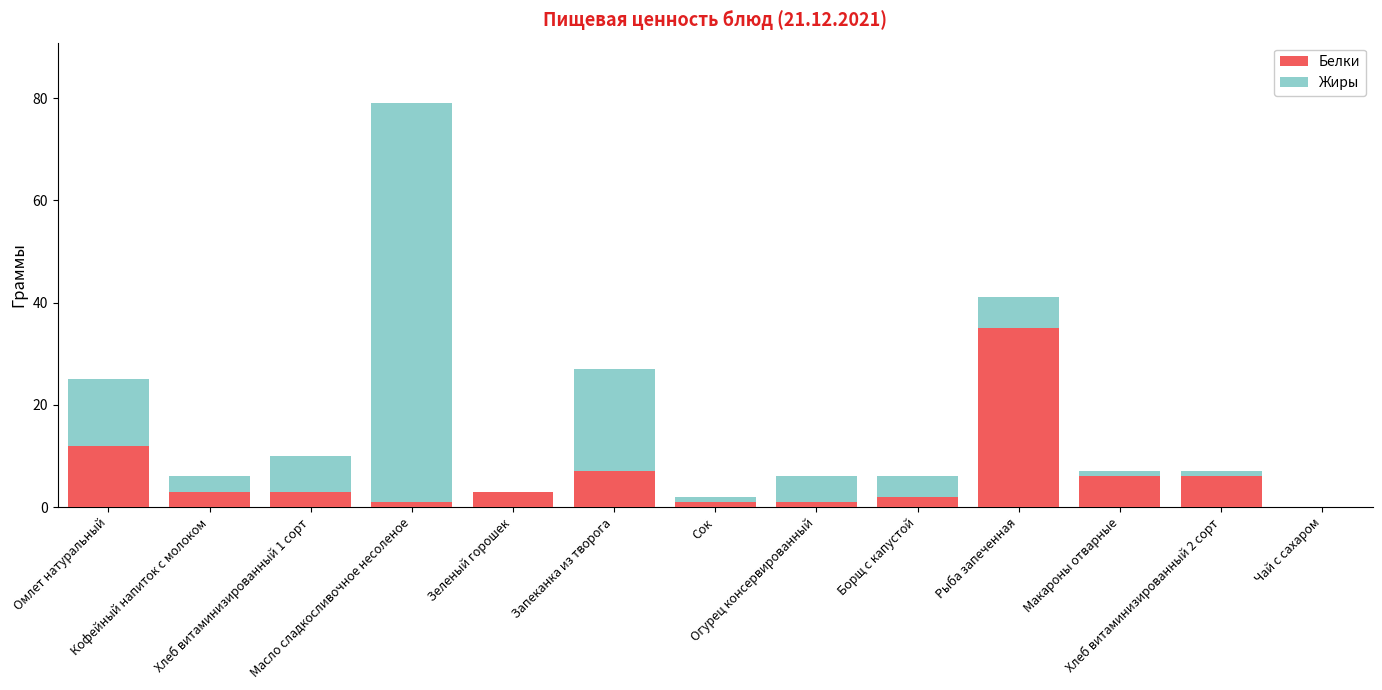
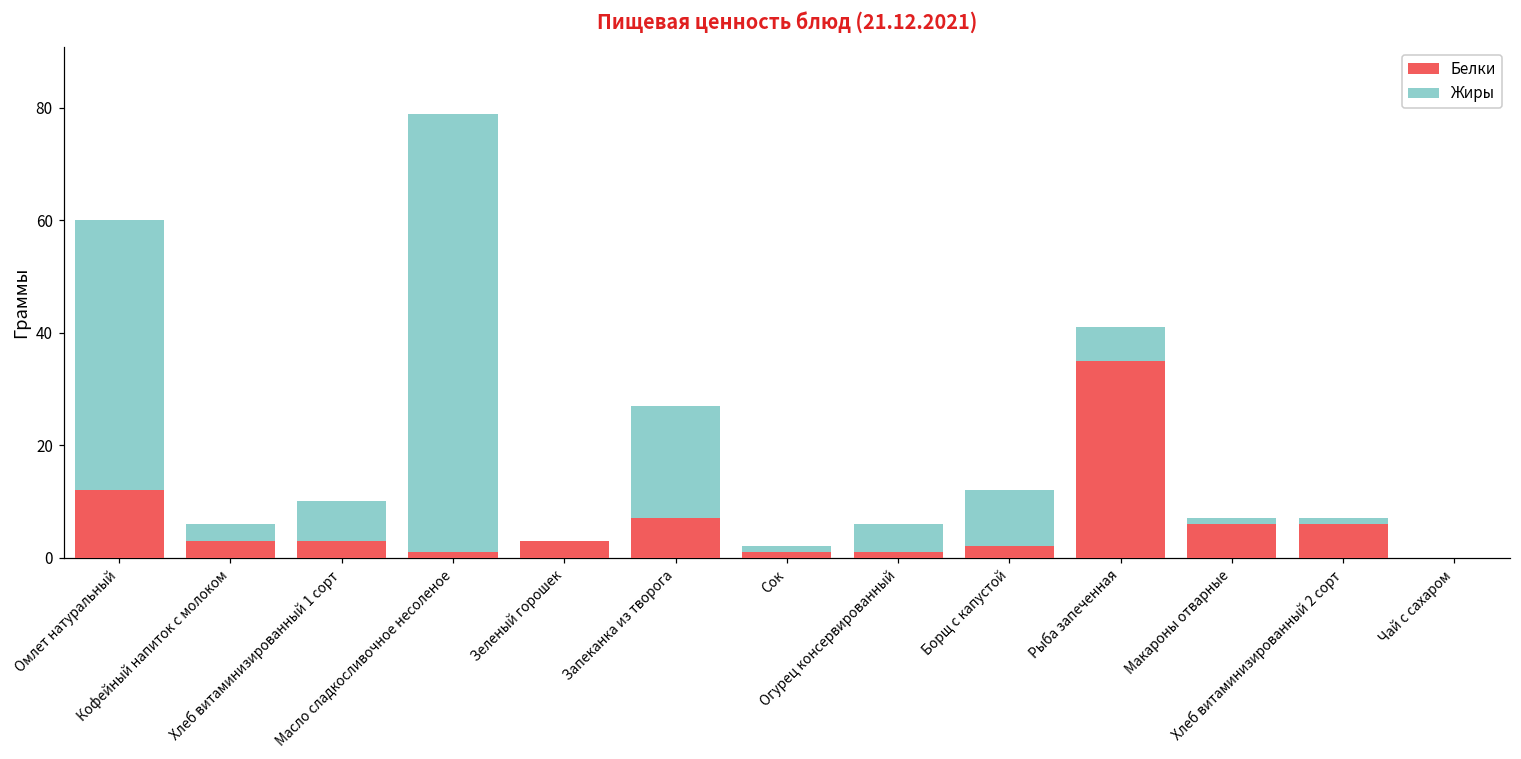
  {
    "Белки": {
      "Омлет натуральный": 12,
      "Кофейный напиток с молоком": 3,
      "Хлеб витаминизированный 1 сорт": 3,
      "Масло сладкосливочное несоленое": 1,
      "Зеленый горошек": 3,
      "Запеканка из творога": 7,
      "Сок": 1,
      "Огурец консервированный": 1,
      "Борщ с капустой": 2,
      "Рыба запеченная": 35,
      "Макароны отварные": 6,
      "Хлеб витаминизированный 2 сорт": 6,
      "Чай с сахаром": 0
    },
    "Жиры": {
-     "Омлет натуральный": 13,
+     "Омлет натуральный": 48,
      "Кофейный напиток с молоком": 3,
      "Хлеб витаминизированный 1 сорт": 7,
      "Масло сладкосливочное несоленое": 78,
      "Зеленый горошек": 0,
      "Запеканка из творога": 20,
      "Сок": 1,
      "Огурец консервированный": 5,
-     "Борщ с капустой": 4,
+     "Борщ с капустой": 10,
      "Рыба запеченная": 6,
      "Макароны отварные": 1,
      "Хлеб витаминизированный 2 сорт": 1,
      "Чай с сахаром": 0
    }
  }
